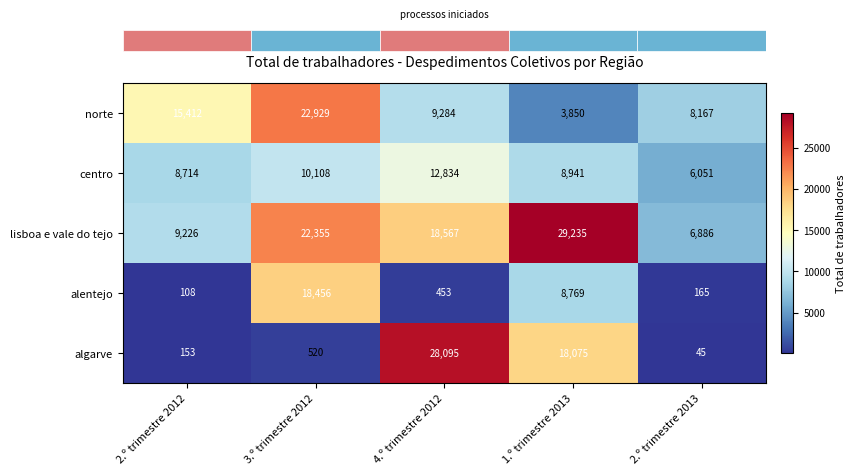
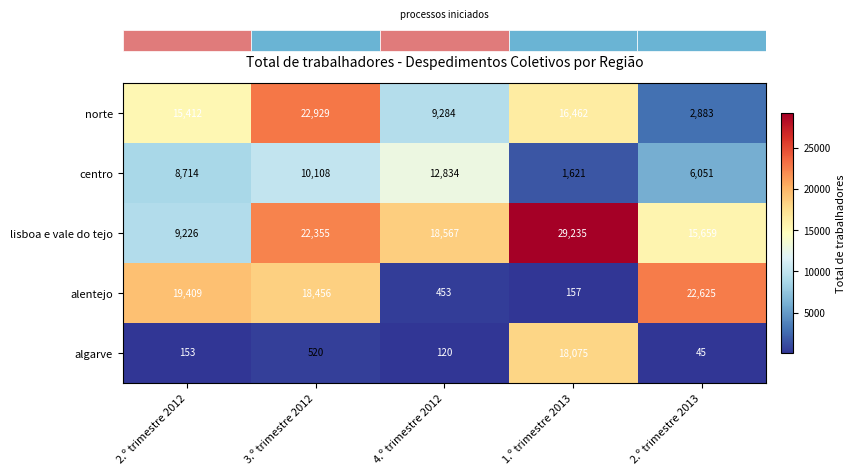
  {
    "Total de trabalhadores - Despedimentos Coletivos por Região": {
      "norte": {
        "2.º trimestre 2012": "15,412",
        "3.º trimestre 2012": "22,929",
        "4.º trimestre 2012": "9,284",
-       "1.º trimestre 2013": "3,850",
-       "2.º trimestre 2013": "8,167"
+       "1.º trimestre 2013": "16,462",
+       "2.º trimestre 2013": "2,883"
      },
      "centro": {
        "2.º trimestre 2012": "8,714",
        "3.º trimestre 2012": "10,108",
        "4.º trimestre 2012": "12,834",
-       "1.º trimestre 2013": "8,941",
+       "1.º trimestre 2013": "1,621",
        "2.º trimestre 2013": "6,051"
      },
      "lisboa e vale do tejo": {
        "2.º trimestre 2012": "9,226",
        "3.º trimestre 2012": "22,355",
        "4.º trimestre 2012": "18,567",
        "1.º trimestre 2013": "29,235",
-       "2.º trimestre 2013": "6,886"
+       "2.º trimestre 2013": "15,659"
      },
      "alentejo": {
-       "2.º trimestre 2012": "108",
+       "2.º trimestre 2012": "19,409",
        "3.º trimestre 2012": "18,456",
        "4.º trimestre 2012": "453",
-       "1.º trimestre 2013": "8,769",
-       "2.º trimestre 2013": "165"
+       "1.º trimestre 2013": "157",
+       "2.º trimestre 2013": "22,625"
      },
      "algarve": {
        "2.º trimestre 2012": "153",
        "3.º trimestre 2012": "520",
-       "4.º trimestre 2012": "28,095",
+       "4.º trimestre 2012": "120",
        "1.º trimestre 2013": "18,075",
        "2.º trimestre 2013": "45"
      }
    }
  }
